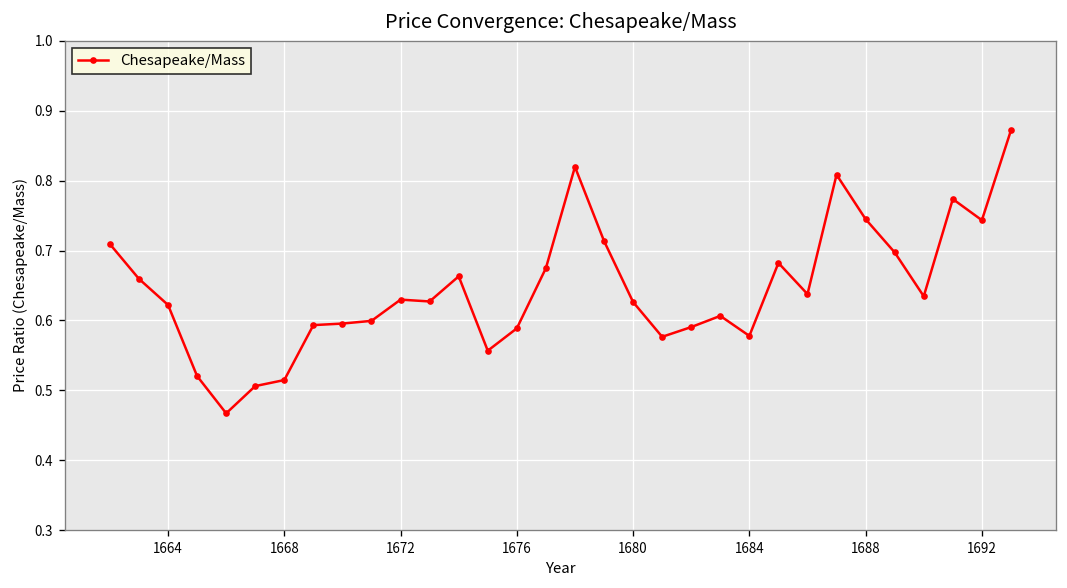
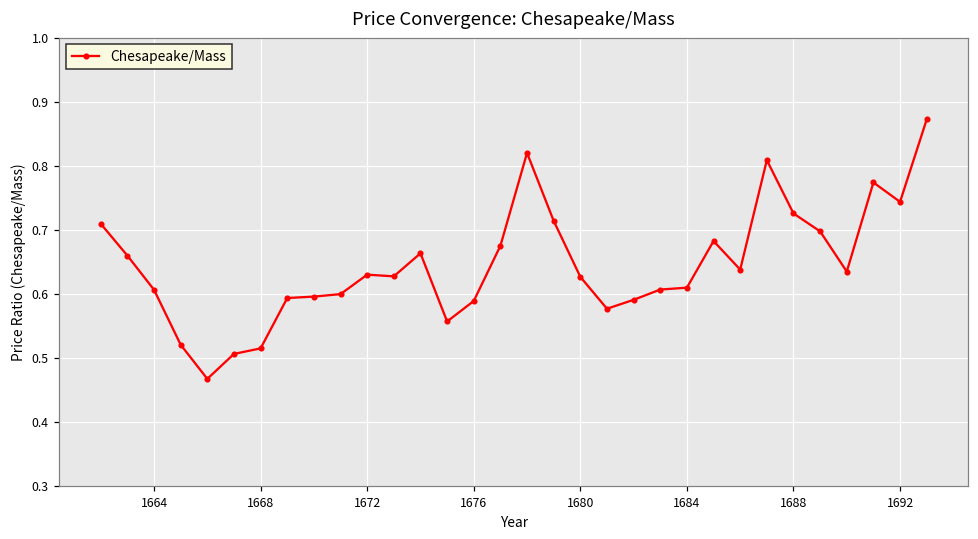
  {
-   "1664": 0.62,
+   "1664": 0.61,
    "1668": 0.51,
    "1672": 0.63,
    "1676": 0.59,
    "1680": 0.63,
-   "1684": 0.58,
-   "1688": 0.74,
+   "1684": 0.61,
+   "1688": 0.73,
    "1692": 0.74
  }
